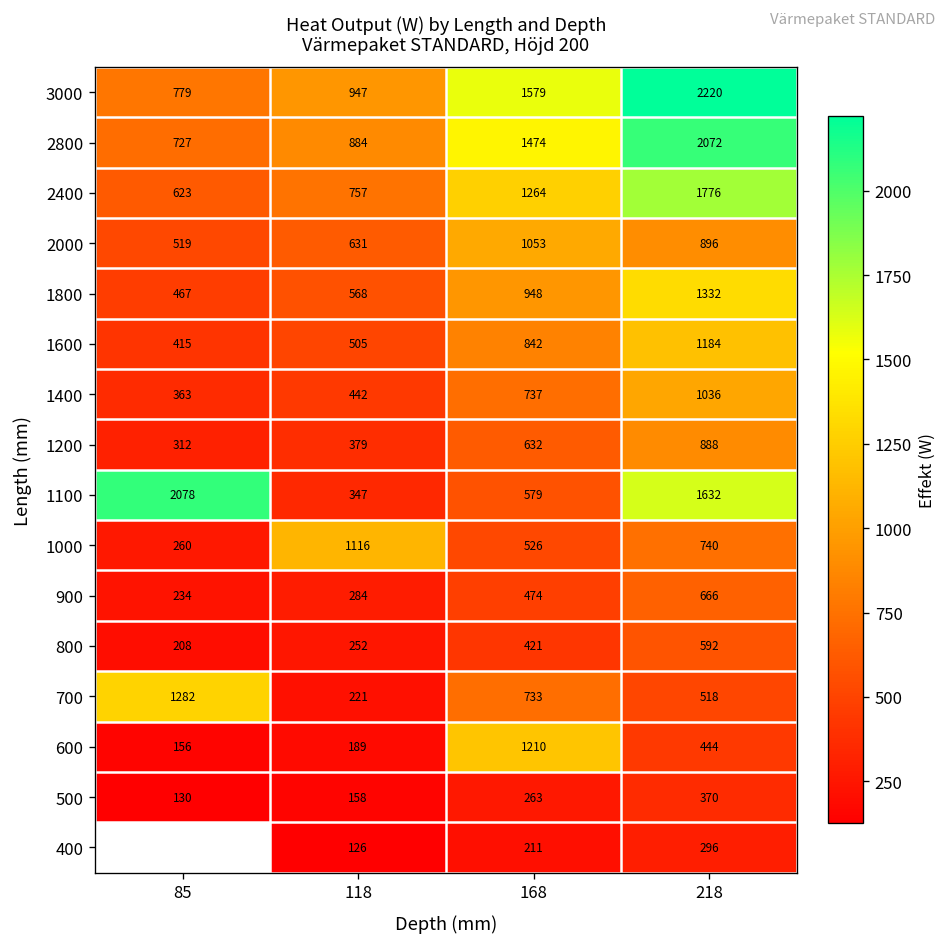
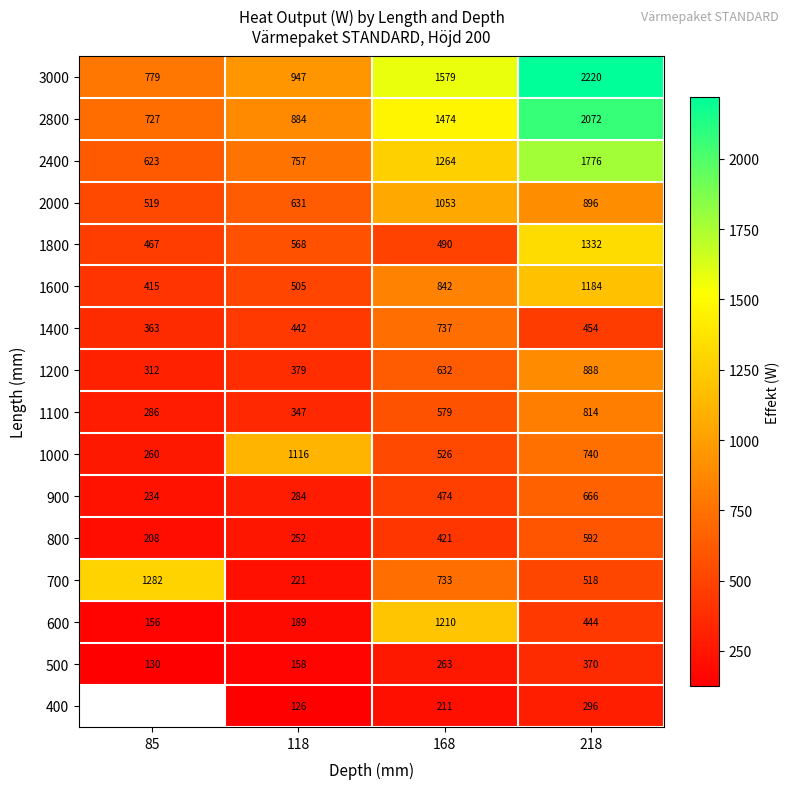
  {
    "3000": {
      "85": 779,
      "118": 947,
      "168": 1579,
      "218": 2220
    },
    "2800": {
      "85": 727,
      "118": 884,
      "168": 1474,
      "218": 2072
    },
    "2400": {
      "85": 623,
      "118": 757,
      "168": 1264,
      "218": 1776
    },
    "2000": {
      "85": 519,
      "118": 631,
      "168": 1053,
      "218": 896
    },
    "1800": {
      "85": 467,
      "118": 568,
-     "168": 948,
+     "168": 490,
      "218": 1332
    },
    "1600": {
      "85": 415,
      "118": 505,
      "168": 842,
      "218": 1184
    },
    "1400": {
      "85": 363,
      "118": 442,
      "168": 737,
-     "218": 1036
+     "218": 454
    },
    "1200": {
      "85": 312,
      "118": 379,
      "168": 632,
      "218": 888
    },
    "1100": {
-     "85": 2078,
+     "85": 286,
      "118": 347,
      "168": 579,
-     "218": 1632
+     "218": 814
    },
    "1000": {
      "85": 260,
      "118": 1116,
      "168": 526,
      "218": 740
    },
    "900": {
      "85": 234,
      "118": 284,
      "168": 474,
      "218": 666
    },
    "800": {
      "85": 208,
      "118": 252,
      "168": 421,
      "218": 592
    },
    "700": {
      "85": 1282,
      "118": 221,
      "168": 733,
      "218": 518
    },
    "600": {
      "85": 156,
      "118": 189,
      "168": 1210,
      "218": 444
    },
    "500": {
      "85": 130,
      "118": 158,
      "168": 263,
      "218": 370
    },
    "400": {
      "118": 126,
      "168": 211,
      "218": 296
    }
  }
